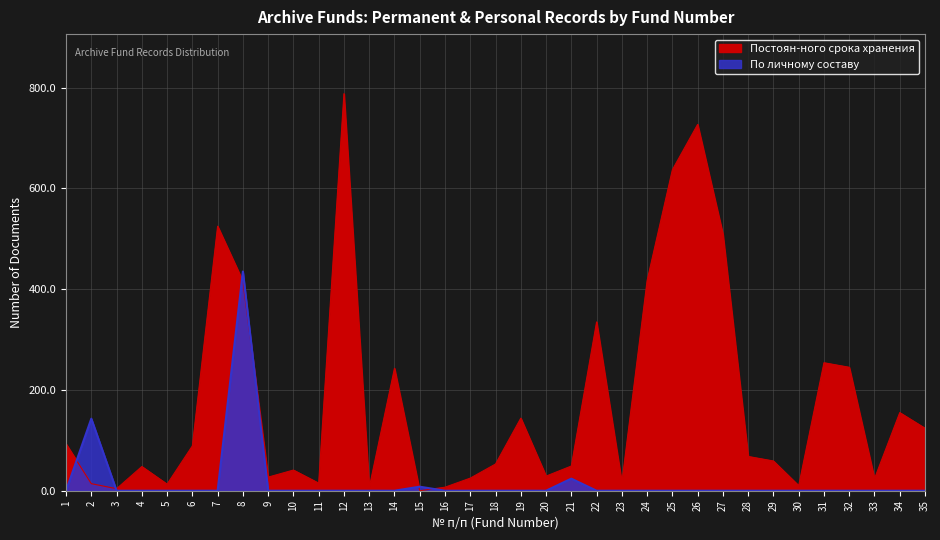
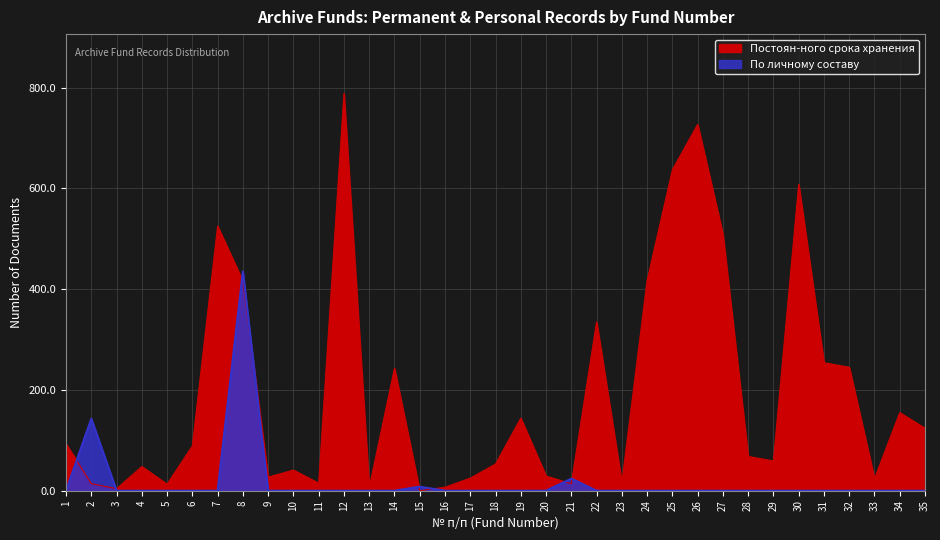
  {
    "Постоян-ного срока хранения": {
      "1": 90,
      "2": 10,
      "4": 50,
      "5": 10,
      "6": 90,
      "7": 530,
      "8": 420,
      "9": 30,
      "10": 40,
      "11": 20,
      "12": 790,
      "13": 10,
      "14": 240,
      "15": 0,
      "16": 10,
      "17": 30,
      "18": 50,
      "19": 140,
      "20": 30,
-     "21": 50,
+     "21": 10,
      "22": 340,
      "23": 20,
      "24": 420,
      "25": 640,
      "26": 730,
      "27": 510,
      "28": 70,
      "29": 60,
-     "30": 10,
+     "30": 610,
      "31": 250,
      "32": 250,
      "33": 20,
      "34": 160,
      "35": 120
    },
    "По личному составу": {
      "1": 0,
      "2": 140,
      "4": 0,
      "5": 0,
      "6": 0,
      "7": 0,
      "8": 440,
      "9": 0,
      "10": 0,
      "11": 0,
      "12": 0,
      "13": 0,
      "14": 0,
      "15": 10,
      "16": 0,
      "17": 0,
      "18": 0,
      "19": 0,
      "20": 0,
      "21": 20,
      "22": 0,
      "23": 0,
      "24": 0,
      "25": 0,
      "26": 0,
      "27": 0,
      "28": 0,
      "29": 0,
      "30": 0,
      "31": 0,
      "32": 0,
      "33": 0,
      "34": 0,
      "35": 0
    }
  }
